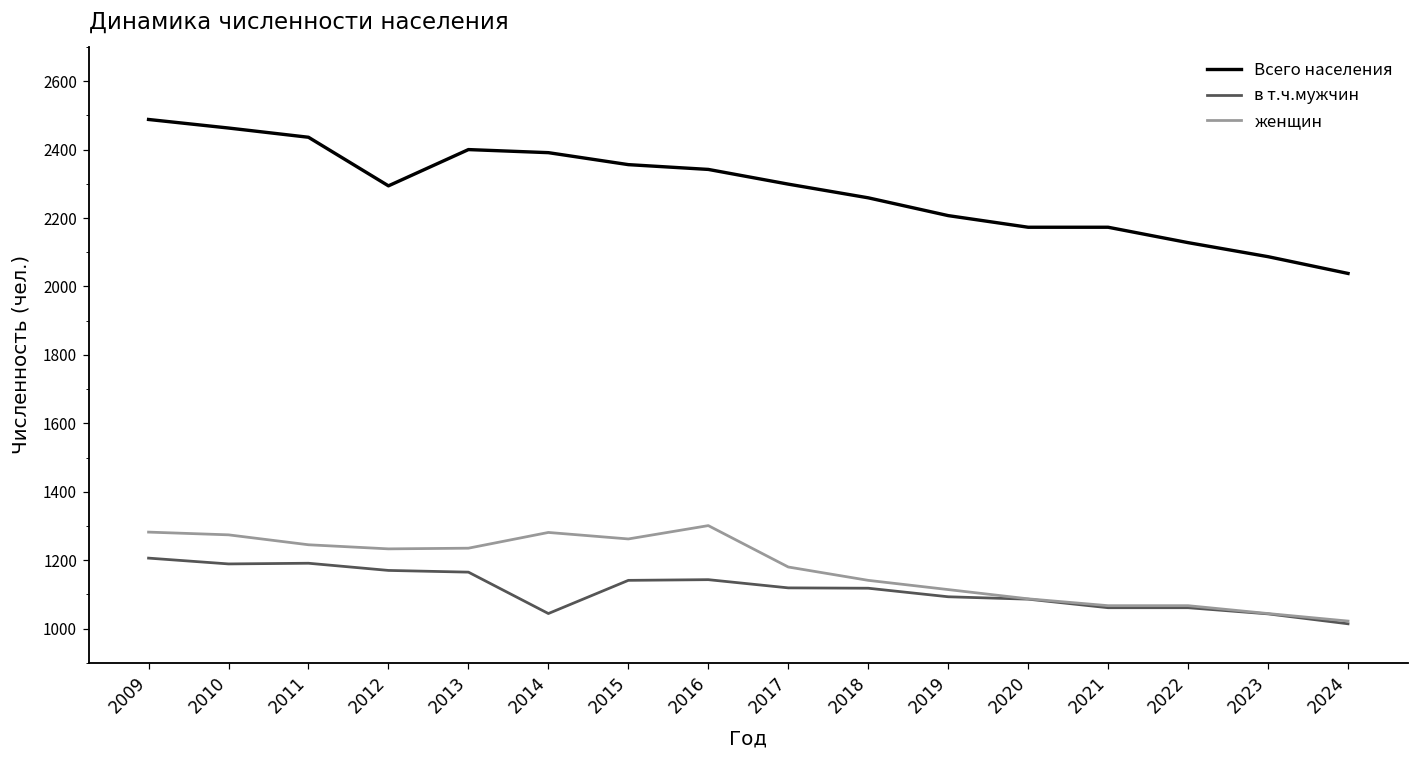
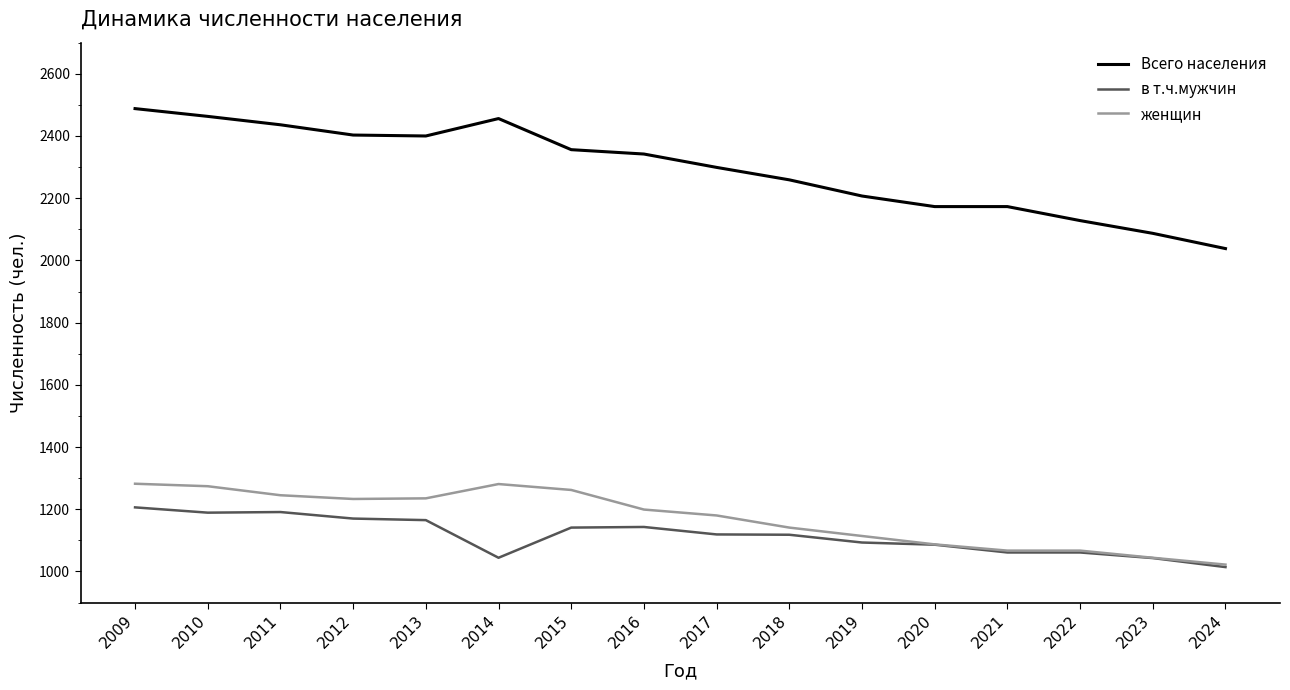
  {
    "Всего населения": {
      "2009": 2490,
      "2010": 2460,
      "2011": 2440,
-     "2012": 2290,
+     "2012": 2400,
      "2013": 2400,
-     "2014": 2390,
+     "2014": 2460,
      "2015": 2360,
      "2016": 2340,
      "2017": 2300,
      "2018": 2260,
      "2019": 2210,
      "2020": 2170,
      "2021": 2170,
      "2022": 2130,
      "2023": 2090,
      "2024": 2040
    },
    "в т.ч.мужчин": {
      "2009": 1210,
      "2010": 1190,
      "2011": 1190,
      "2012": 1170,
      "2013": 1170,
      "2014": 1040,
      "2015": 1140,
      "2016": 1140,
      "2017": 1120,
      "2018": 1120,
      "2019": 1090
    },
    "женщин": {
      "2009": 1280,
      "2010": 1270,
      "2011": 1250,
      "2012": 1230,
      "2013": 1240,
      "2014": 1280,
      "2015": 1260,
-     "2016": 1300,
+     "2016": 1200,
      "2017": 1180,
      "2018": 1140,
      "2019": 1110
    }
  }
